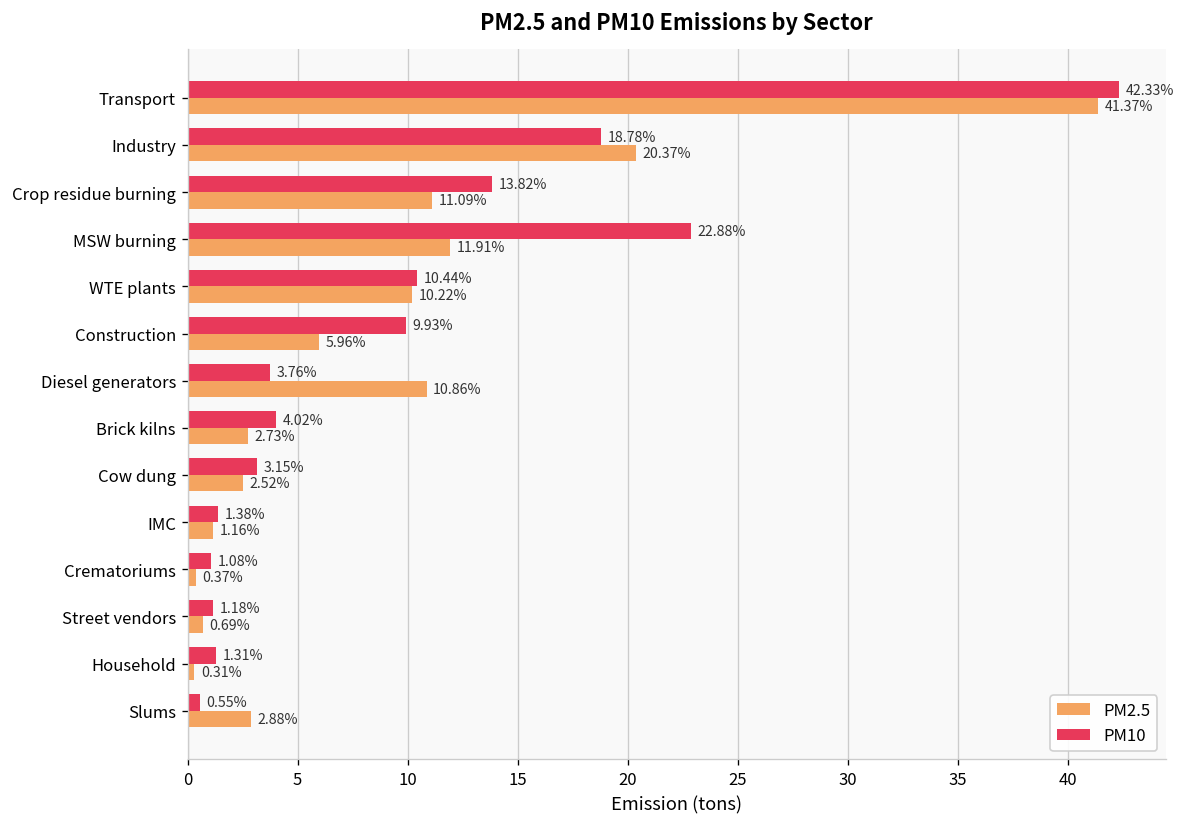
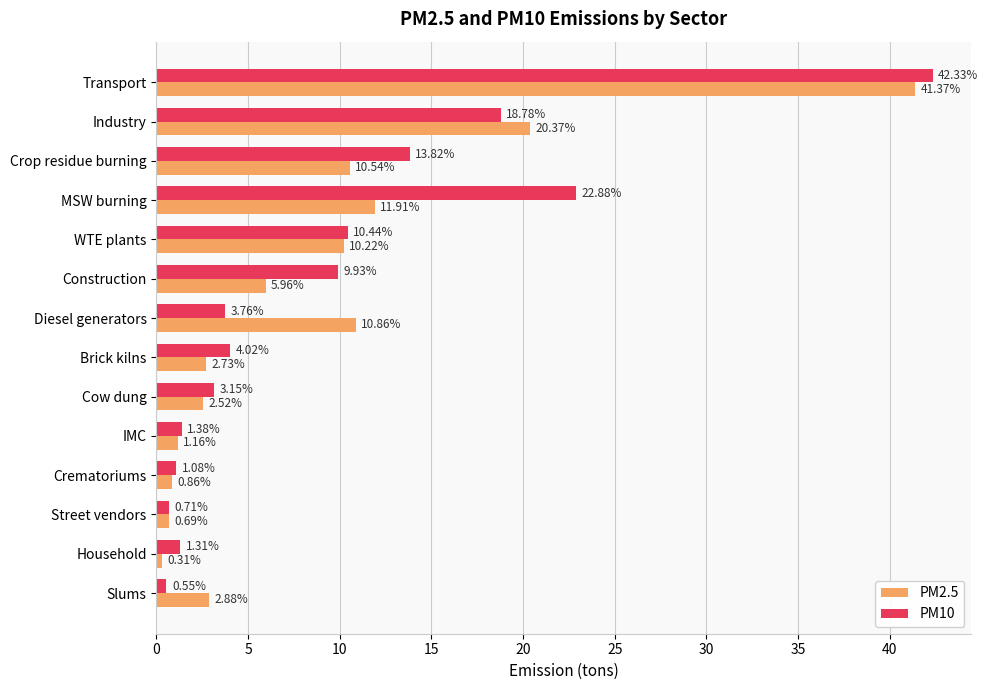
  {
    "PM2.5": {
      "Transport": "41.37%",
      "Industry": "20.37%",
-     "Crop residue burning": "11.09%",
+     "Crop residue burning": "10.54%",
      "MSW burning": "11.91%",
      "WTE plants": "10.22%",
      "Construction": "5.96%",
      "Diesel generators": "10.86%",
      "Brick kilns": "2.73%",
      "Cow dung": "2.52%",
      "IMC": "1.16%",
-     "Crematoriums": "0.37%",
+     "Crematoriums": "0.86%",
      "Street vendors": "0.69%",
      "Household": "0.31%",
      "Slums": "2.88%"
    },
    "PM10": {
      "Transport": "42.33%",
      "Industry": "18.78%",
      "Crop residue burning": "13.82%",
      "MSW burning": "22.88%",
      "WTE plants": "10.44%",
      "Construction": "9.93%",
      "Diesel generators": "3.76%",
      "Brick kilns": "4.02%",
      "Cow dung": "3.15%",
      "IMC": "1.38%",
      "Crematoriums": "1.08%",
-     "Street vendors": "1.18%",
+     "Street vendors": "0.71%",
      "Household": "1.31%",
      "Slums": "0.55%"
    }
  }
